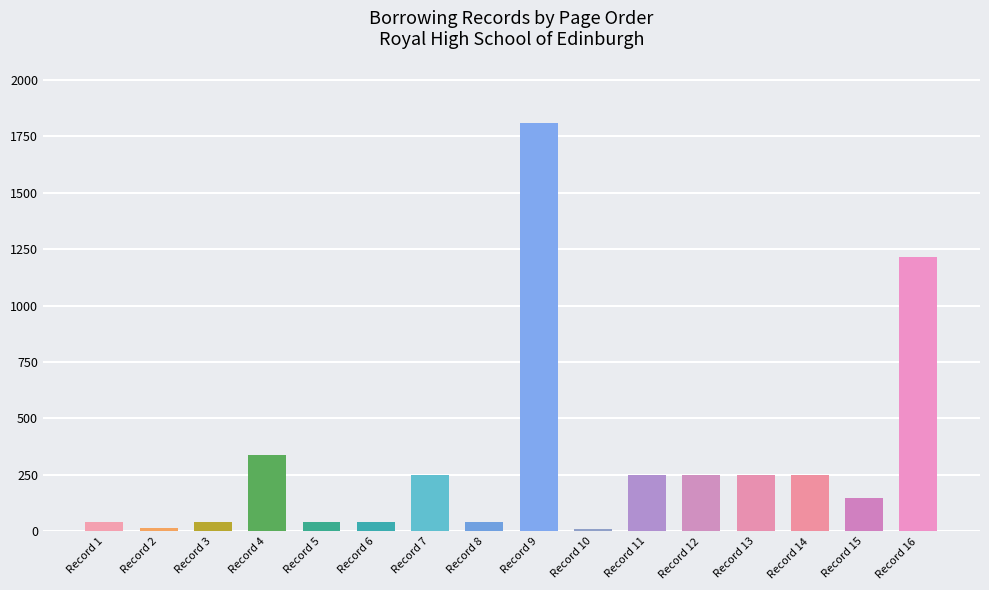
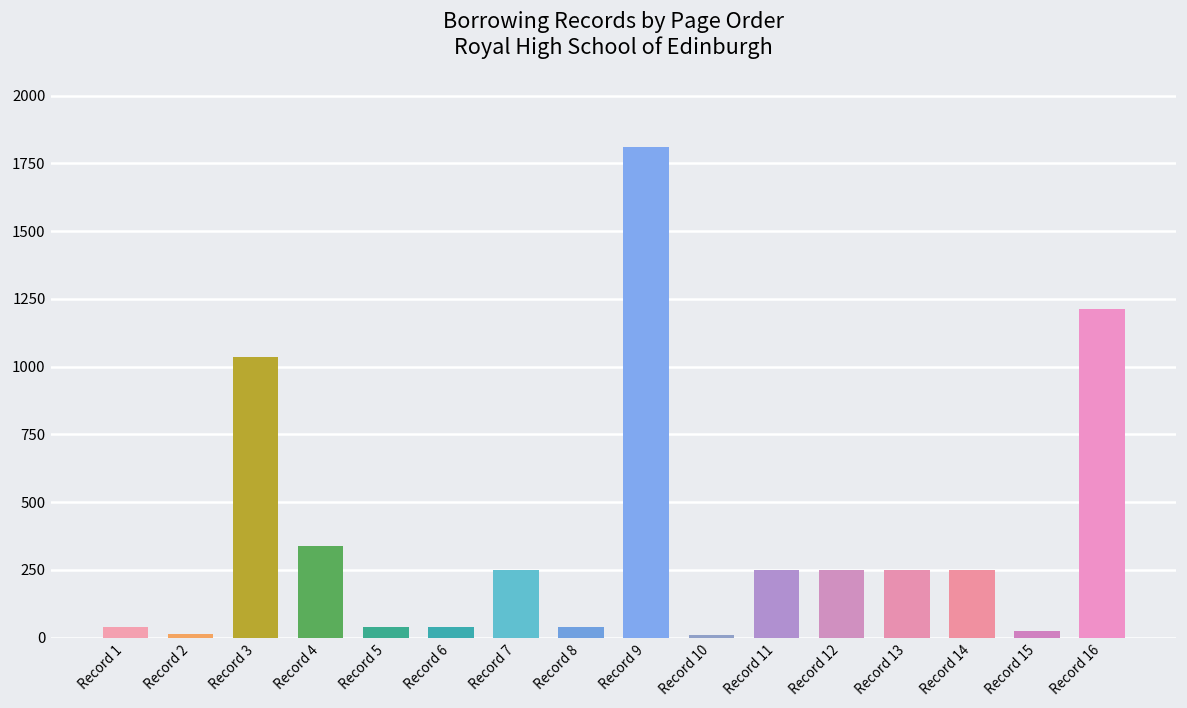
  {
    "Record 1": 40,
    "Record 2": 10,
-   "Record 3": 40,
+   "Record 3": 1040,
    "Record 4": 340,
    "Record 5": 40,
    "Record 6": 40,
    "Record 7": 250,
    "Record 8": 40,
    "Record 9": 1810,
    "Record 11": 250,
    "Record 12": 250,
    "Record 13": 250,
    "Record 14": 250,
-   "Record 15": 150,
+   "Record 15": 30,
    "Record 16": 1210
  }
